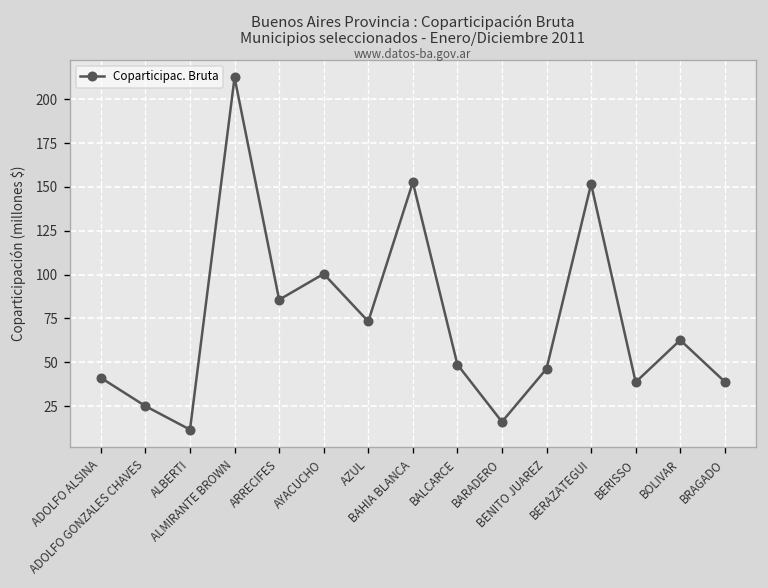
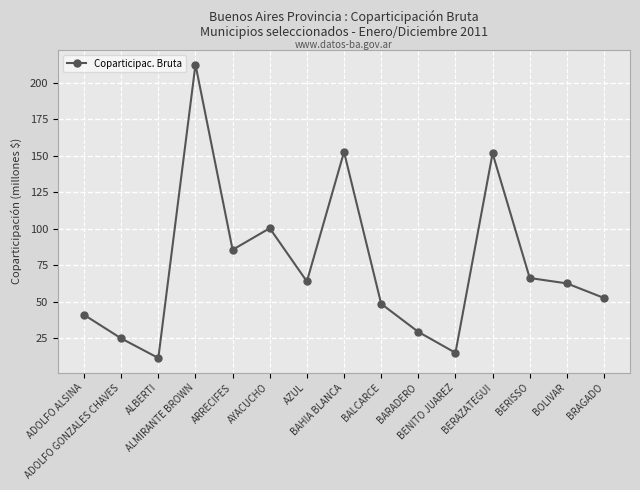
  {
    "ADOLFO ALSINA": 41,
    "ADOLFO GONZALES CHAVES": 25,
    "ALBERTI": 12,
    "ALMIRANTE BROWN": 212,
    "ARRECIFES": 86,
    "AYACUCHO": 100,
-   "AZUL": 73,
+   "AZUL": 64,
    "BAHIA BLANCA": 153,
    "BALCARCE": 49,
-   "BARADERO": 16,
-   "BENITO JUAREZ": 46,
+   "BARADERO": 29,
+   "BENITO JUAREZ": 15,
    "BERAZATEGUI": 152,
-   "BERISSO": 39,
+   "BERISSO": 66,
    "BOLIVAR": 63,
-   "BRAGADO": 39
+   "BRAGADO": 53
  }
